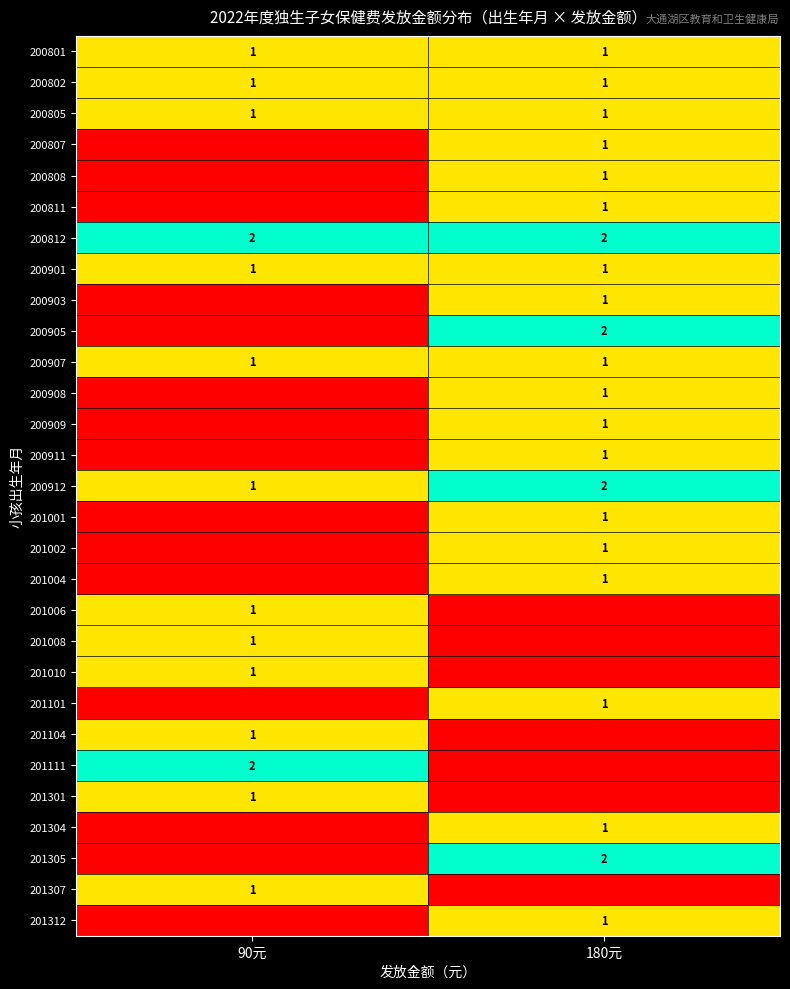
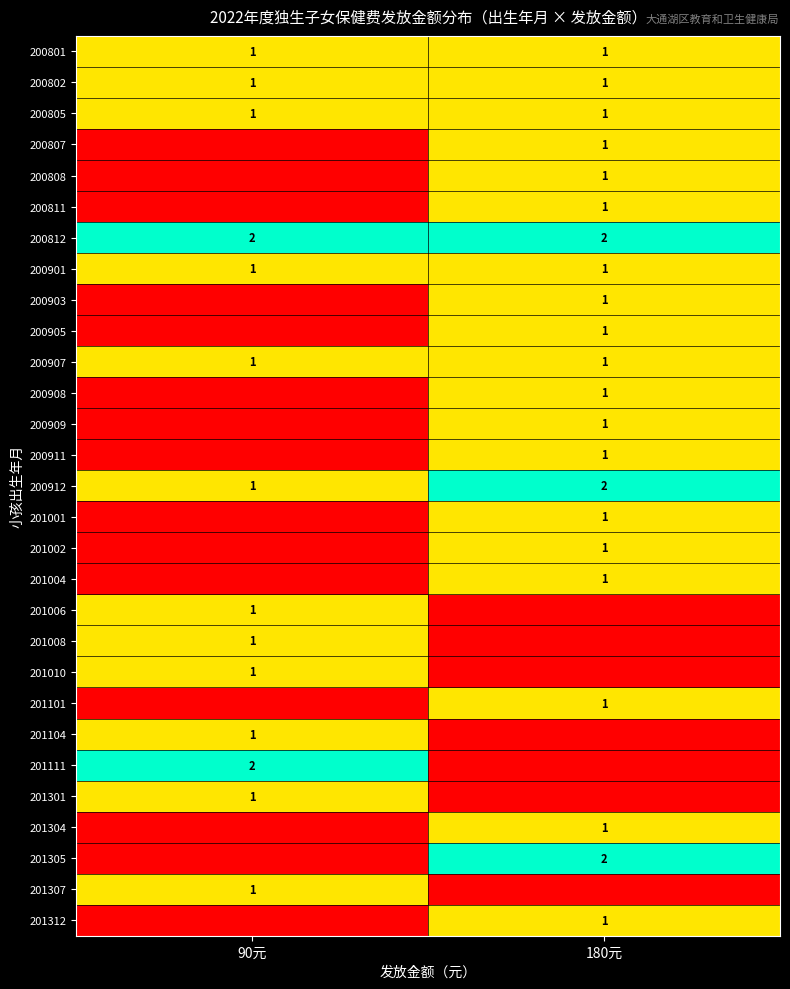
  {
    "200801": {
      "90元": 1,
      "180元": 1
    },
    "200802": {
      "90元": 1,
      "180元": 1
    },
    "200805": {
      "90元": 1,
      "180元": 1
    },
    "200807": {
      "180元": 1
    },
    "200808": {
      "180元": 1
    },
    "200811": {
      "180元": 1
    },
    "200812": {
      "90元": 2,
      "180元": 2
    },
    "200901": {
      "90元": 1,
      "180元": 1
    },
    "200903": {
      "180元": 1
    },
    "200905": {
-     "180元": 2
+     "180元": 1
    },
    "200907": {
      "90元": 1,
      "180元": 1
    },
    "200908": {
      "180元": 1
    },
    "200909": {
      "180元": 1
    },
    "200911": {
      "180元": 1
    },
    "200912": {
      "90元": 1,
      "180元": 2
    },
    "201001": {
      "180元": 1
    },
    "201002": {
      "180元": 1
    },
    "201004": {
      "180元": 1
    },
    "201006": {
      "90元": 1
    },
    "201008": {
      "90元": 1
    },
    "201010": {
      "90元": 1
    },
    "201101": {
      "180元": 1
    },
    "201104": {
      "90元": 1
    },
    "201111": {
      "90元": 2
    },
    "201301": {
      "90元": 1
    },
    "201304": {
      "180元": 1
    },
    "201305": {
      "180元": 2
    },
    "201307": {
      "90元": 1
    },
    "201312": {
      "180元": 1
    }
  }
